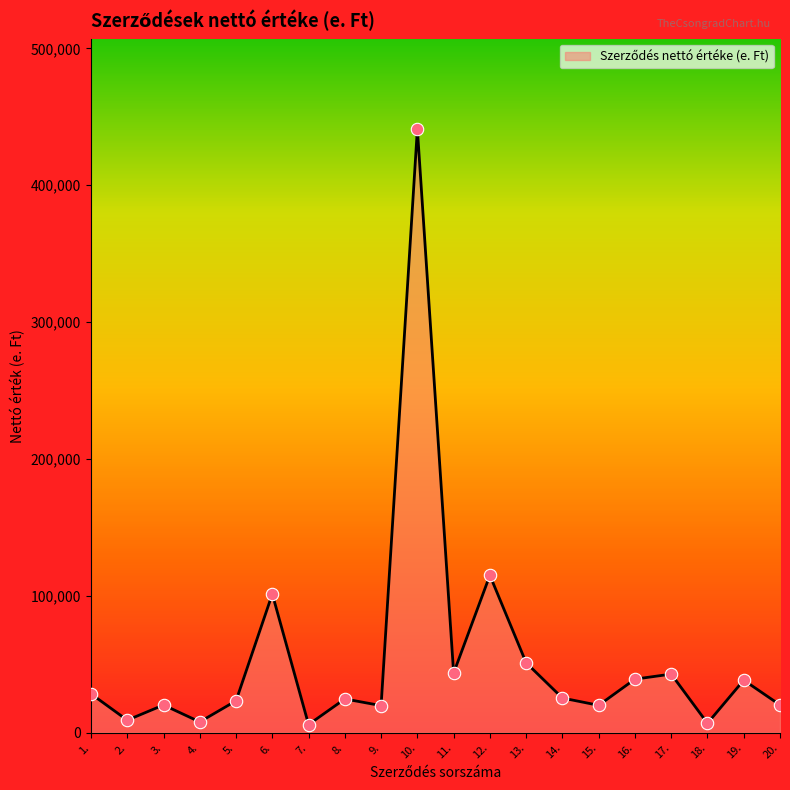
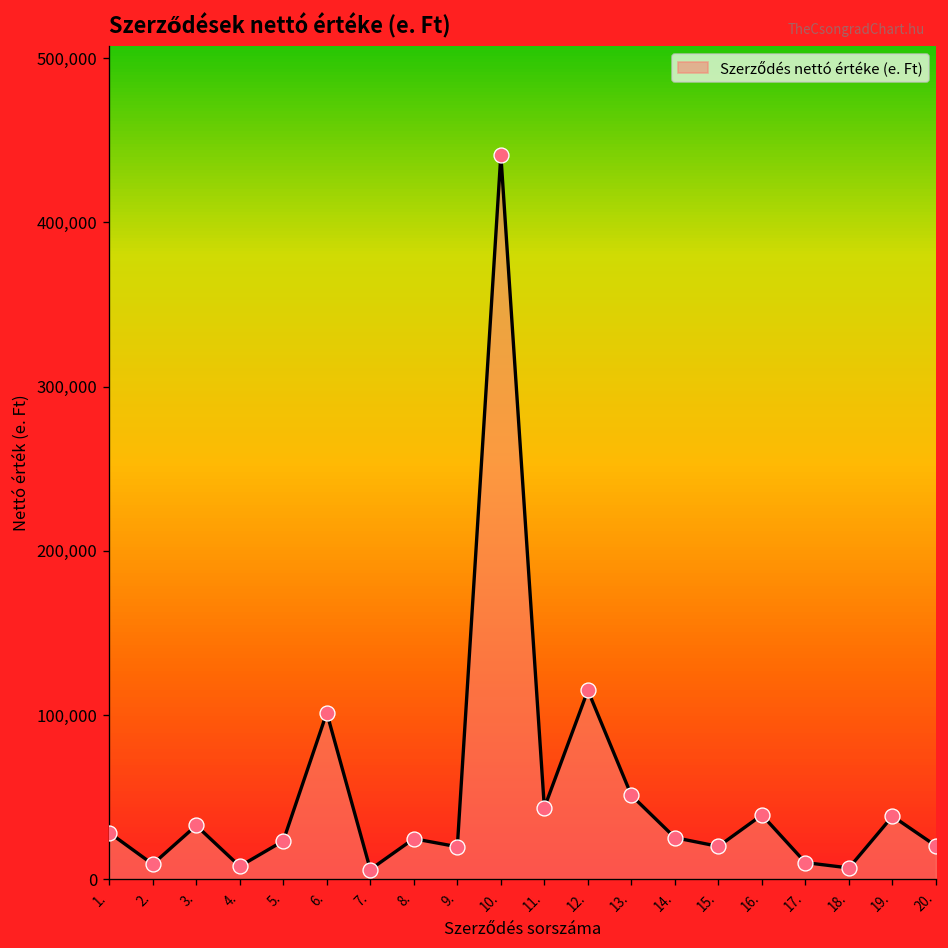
  {
    "1.": "28,000",
    "2.": "9,000",
-   "3.": "20,000",
+   "3.": "33,000",
    "4.": "8,000",
    "5.": "23,000",
    "6.": "101,000",
    "7.": "6,000",
    "8.": "25,000",
    "9.": "20,000",
    "10.": "441,000",
    "11.": "44,000",
    "12.": "115,000",
    "13.": "51,000",
    "14.": "25,000",
    "15.": "20,000",
    "16.": "39,000",
-   "17.": "43,000",
+   "17.": "10,000",
    "18.": "7,000",
    "19.": "38,000",
    "20.": "20,000"
  }
